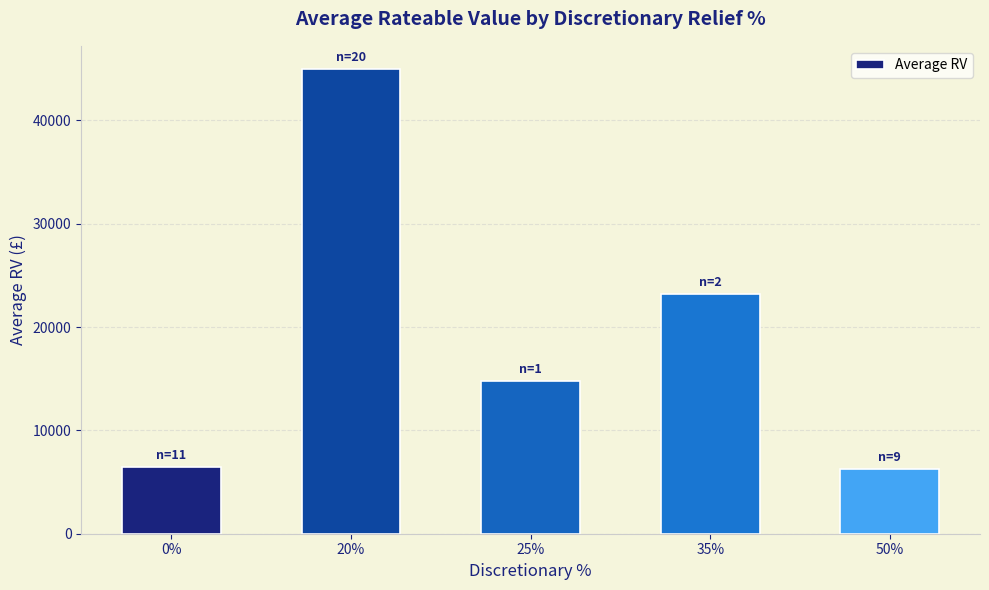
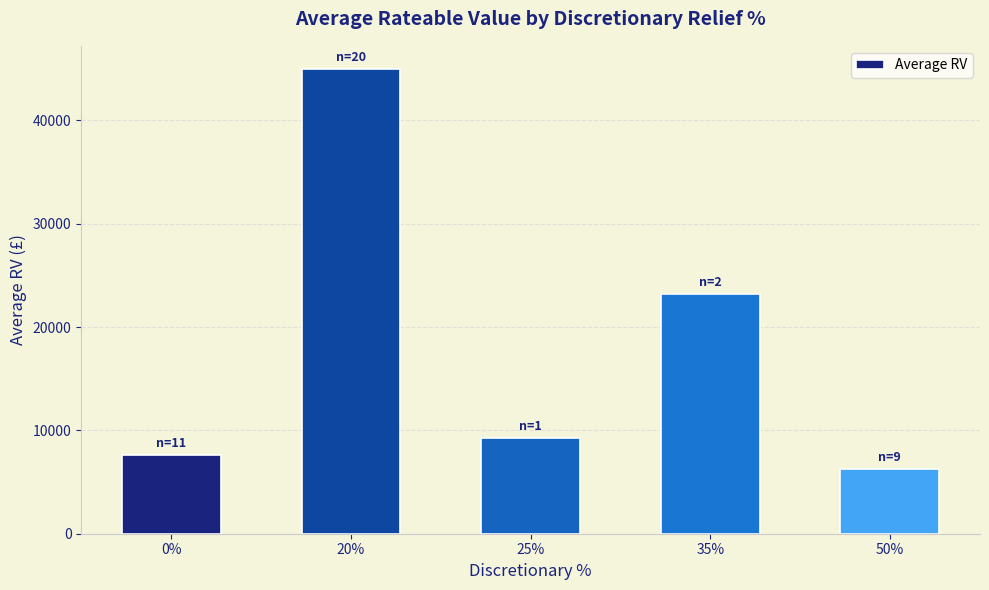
  {
-   "0%": 6500,
-   "25%": 14800
+   "0%": 7600,
+   "25%": 9300
  }
